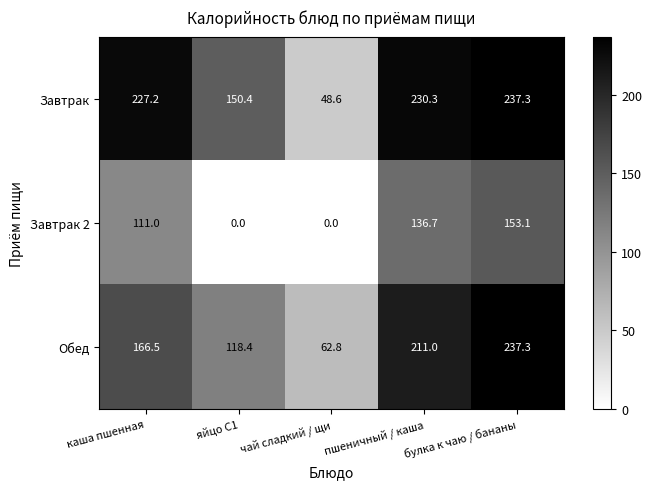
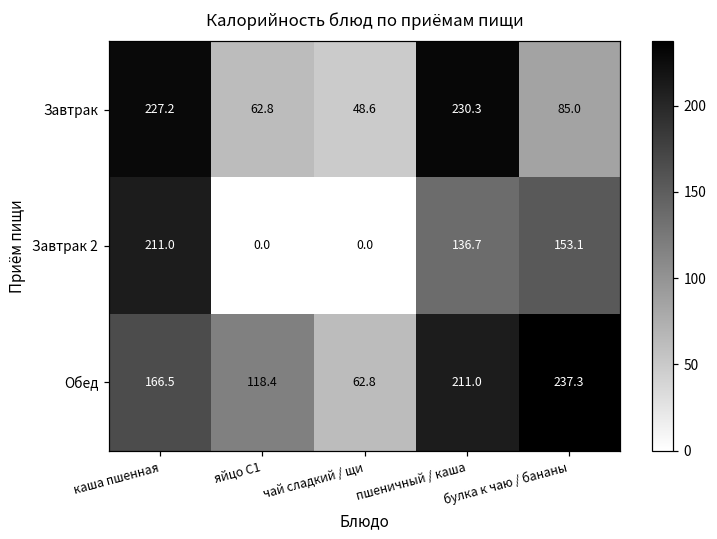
  {
    "Завтрак": {
      "каша пшенная": 227.2,
-     "яйцо С1": 150.4,
+     "яйцо С1": 62.8,
      "чай сладкий / щи": 48.6,
      "пшеничный / каша": 230.3,
-     "булка к чаю / бананы": 237.3
+     "булка к чаю / бананы": 85.0
    },
    "Завтрак 2": {
-     "каша пшенная": 111.0,
+     "каша пшенная": 211.0,
      "яйцо С1": 0.0,
      "чай сладкий / щи": 0.0,
      "пшеничный / каша": 136.7,
      "булка к чаю / бананы": 153.1
    },
    "Обед": {
      "каша пшенная": 166.5,
      "яйцо С1": 118.4,
      "чай сладкий / щи": 62.8,
      "пшеничный / каша": 211.0,
      "булка к чаю / бананы": 237.3
    }
  }
